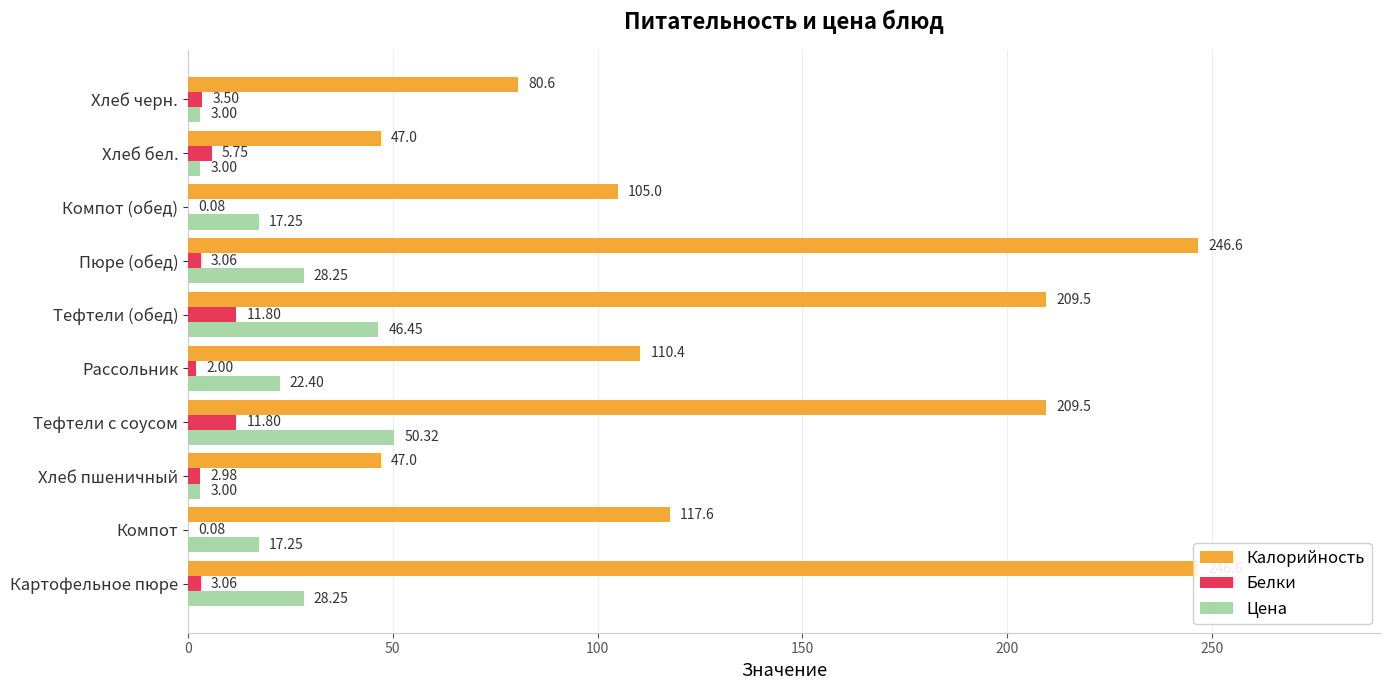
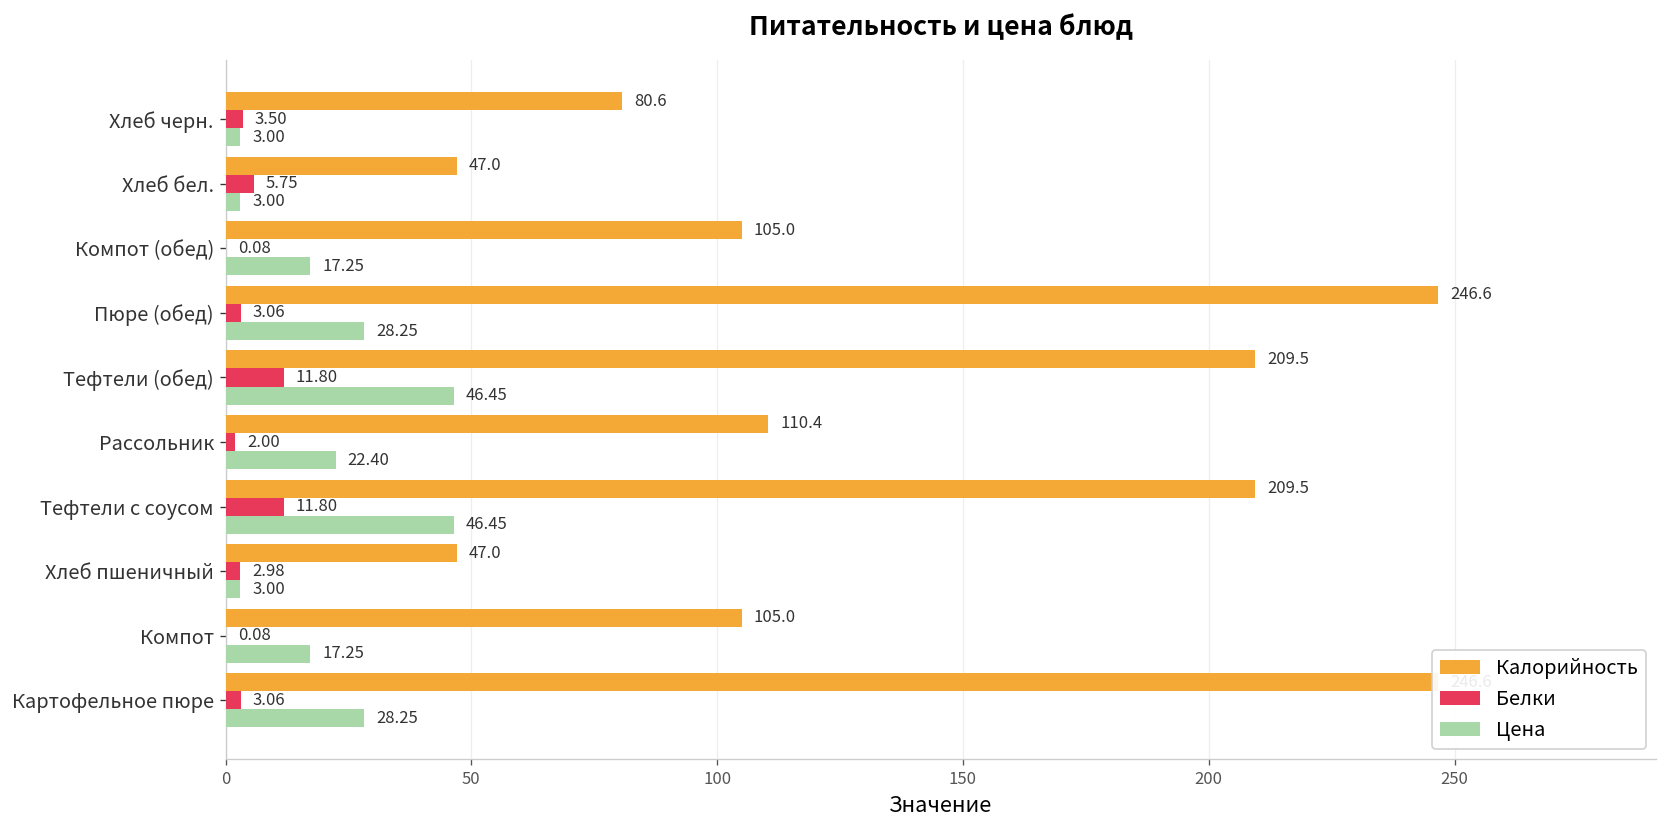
  {
    "Калорийность": {
      "Хлеб черн.": 80.6,
      "Хлеб бел.": 47.0,
      "Компот (обед)": 105.0,
      "Пюре (обед)": 246.6,
      "Тефтели (обед)": 209.5,
      "Рассольник": 110.4,
      "Тефтели с соусом": 209.5,
      "Хлеб пшеничный": 47.0,
-     "Компот": 117.6
+     "Компот": 105.0
    },
    "Белки": {
      "Хлеб черн.": 3.50,
      "Хлеб бел.": 5.75,
      "Компот (обед)": 0.08,
      "Пюре (обед)": 3.06,
      "Тефтели (обед)": 11.80,
      "Рассольник": 2.00,
      "Тефтели с соусом": 11.80,
      "Хлеб пшеничный": 2.98,
      "Компот": 0.08,
      "Картофельное пюре": 3.06
    },
    "Цена": {
      "Хлеб черн.": 3.00,
      "Хлеб бел.": 3.00,
      "Компот (обед)": 17.25,
      "Пюре (обед)": 28.25,
      "Тефтели (обед)": 46.45,
      "Рассольник": 22.40,
-     "Тефтели с соусом": 50.32,
+     "Тефтели с соусом": 46.45,
      "Хлеб пшеничный": 3.00,
      "Компот": 17.25,
      "Картофельное пюре": 28.25
    }
  }
